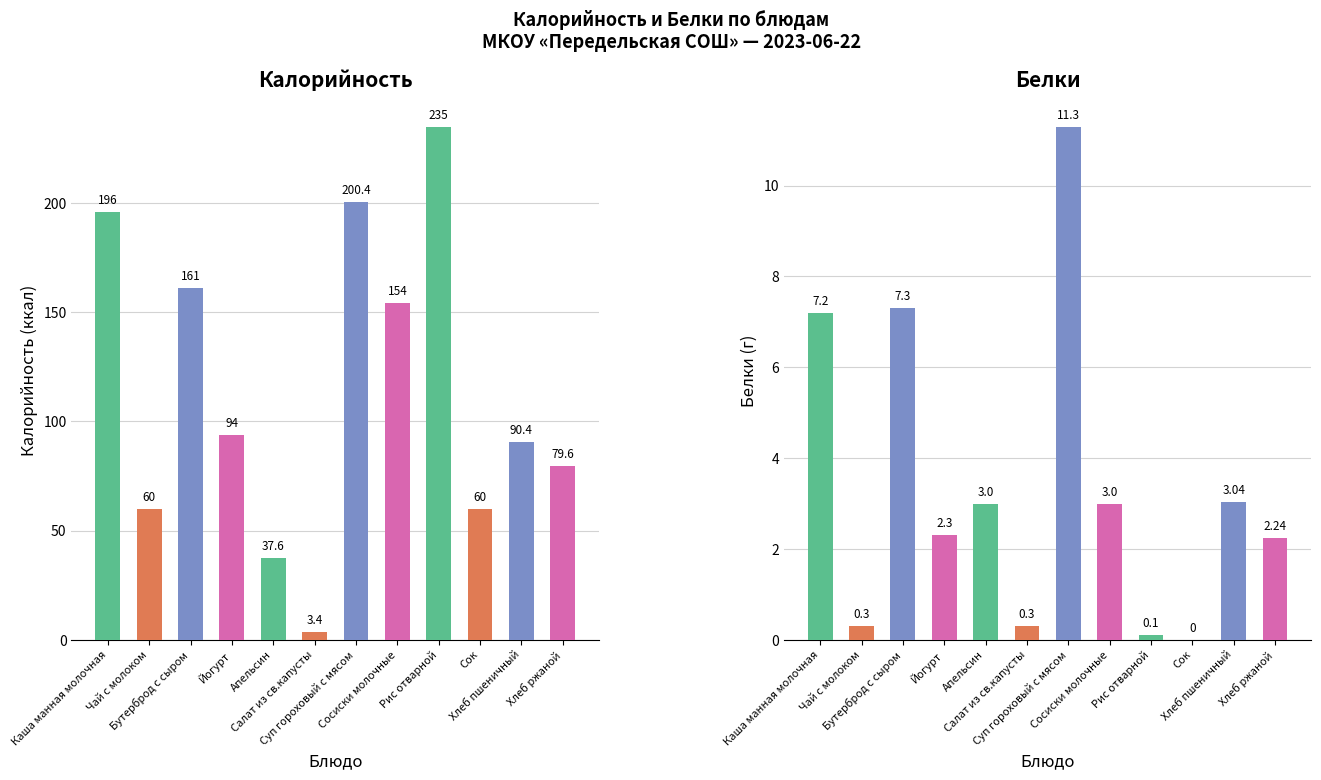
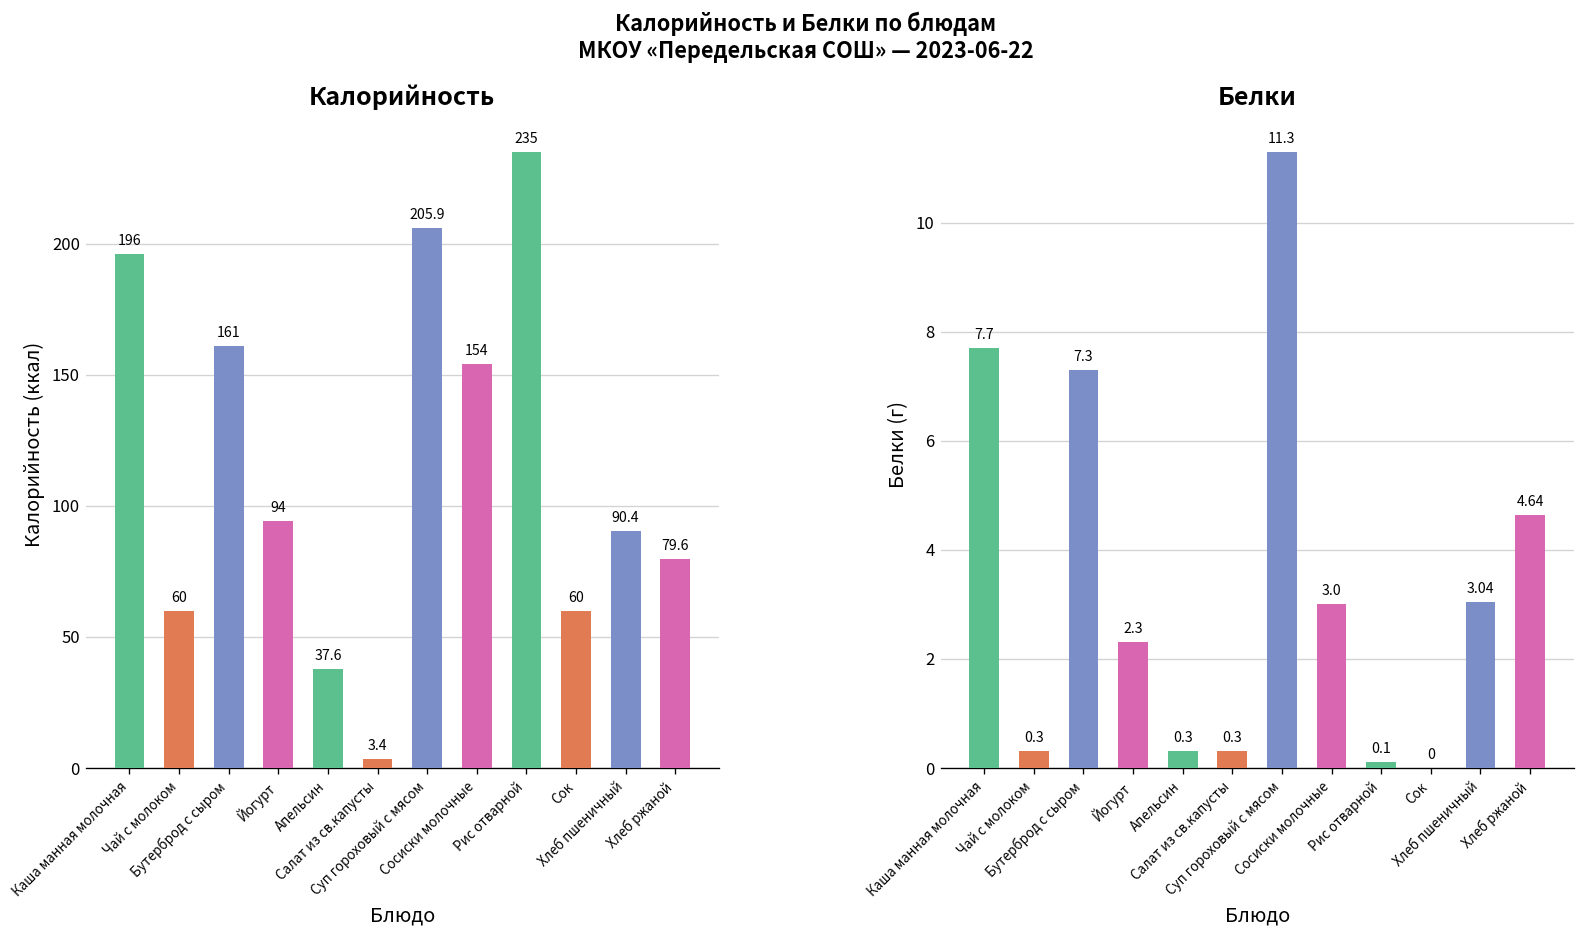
  {
    "Калорийность": {
      "Каша манная молочная": 196,
      "Чай с молоком": 60,
      "Бутерброд с сыром": 161,
      "Йогурт": 94,
      "Апельсин": 37.6,
      "Салат из св.капусты": 3.4,
-     "Суп гороховый с мясом": 200.4,
+     "Суп гороховый с мясом": 205.9,
      "Сосиски молочные": 154,
      "Рис отварной": 235,
      "Сок": 60,
      "Хлеб пшеничный": 90.4,
      "Хлеб ржаной": 79.6
    },
    "Белки": {
-     "Каша манная молочная": 7.2,
+     "Каша манная молочная": 7.7,
      "Чай с молоком": 0.3,
      "Бутерброд с сыром": 7.3,
      "Йогурт": 2.3,
-     "Апельсин": 3.0,
+     "Апельсин": 0.3,
      "Салат из св.капусты": 0.3,
      "Суп гороховый с мясом": 11.3,
      "Сосиски молочные": 3.0,
      "Рис отварной": 0.1,
      "Сок": 0,
      "Хлеб пшеничный": 3.04,
-     "Хлеб ржаной": 2.24
+     "Хлеб ржаной": 4.64
    }
  }
